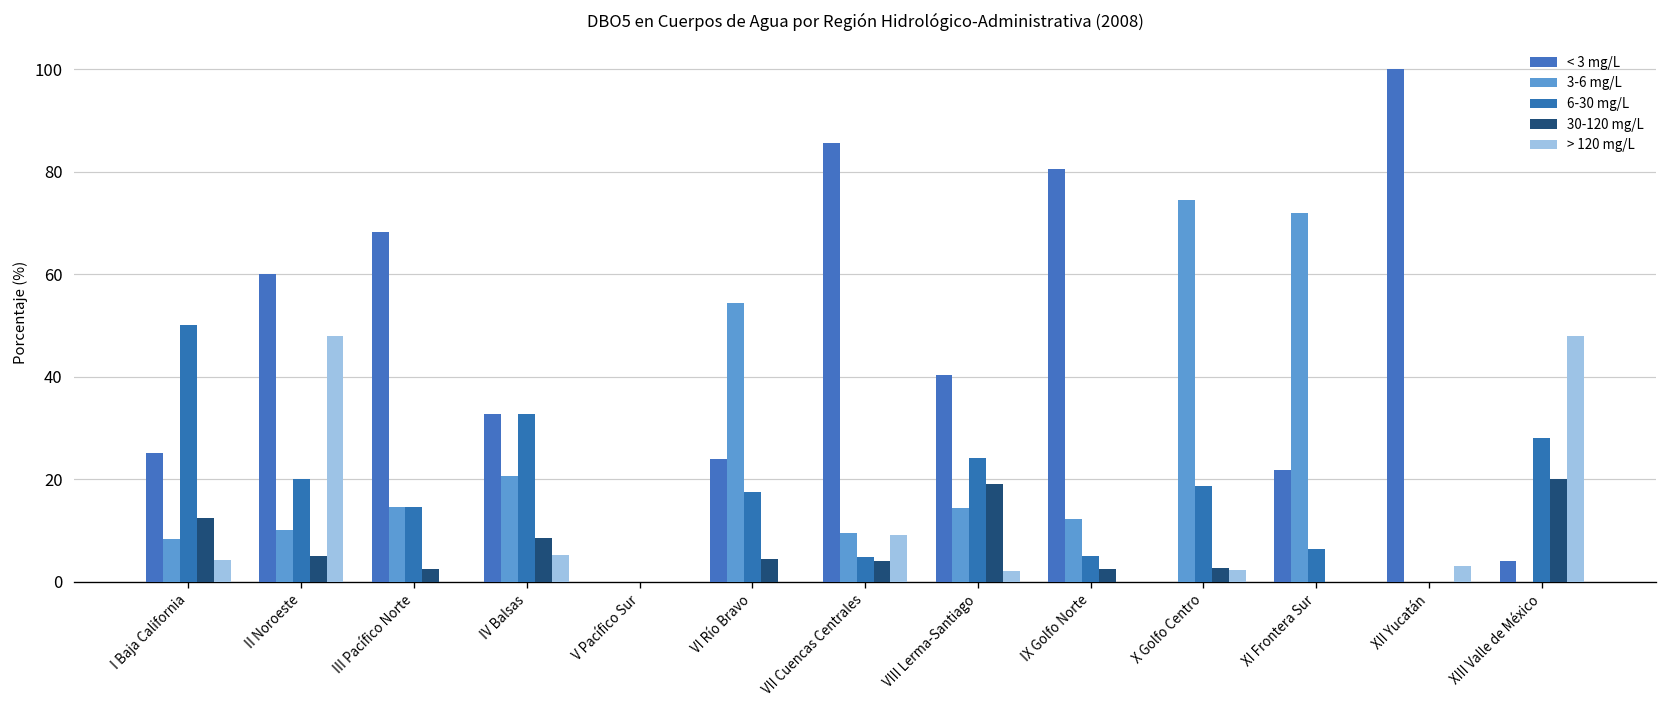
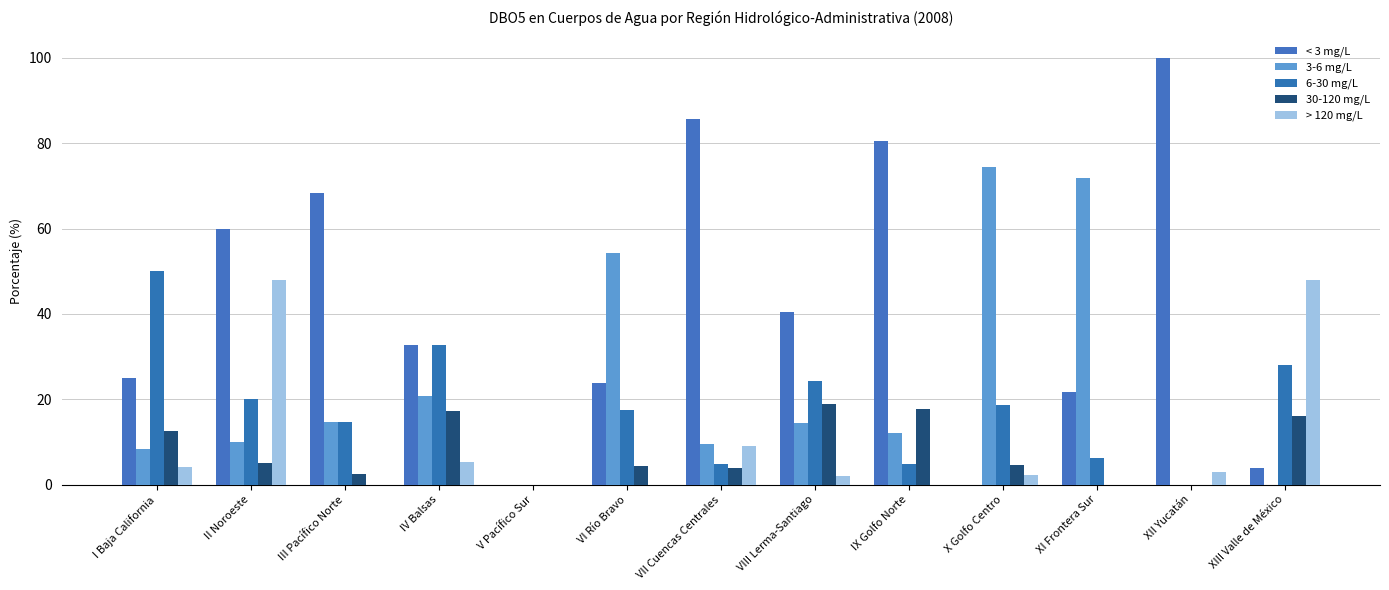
  {
    "30-120 mg/L": {
      "I Baja California": 13,
      "II Noroeste": 5,
      "III Pacífico Norte": 3,
-     "IV Balsas": 9,
+     "IV Balsas": 17,
      "V Pacífico Sur": 0,
      "VI Río Bravo": 4,
      "VII Cuencas Centrales": 4,
      "VIII Lerma-Santiago": 19,
-     "IX Golfo Norte": 2,
-     "X Golfo Centro": 3,
+     "IX Golfo Norte": 18,
+     "X Golfo Centro": 5,
      "XI Frontera Sur": 0,
      "XII Yucatán": 0,
-     "XIII Valle de México": 20
+     "XIII Valle de México": 16
    },
    "> 120 mg/L": {
      "I Baja California": 4,
      "II Noroeste": 48,
      "III Pacífico Norte": 0,
      "IV Balsas": 5,
      "V Pacífico Sur": 0,
      "VI Río Bravo": 0,
      "VII Cuencas Centrales": 9,
      "VIII Lerma-Santiago": 2,
      "IX Golfo Norte": 0,
      "X Golfo Centro": 2,
      "XI Frontera Sur": 0,
      "XII Yucatán": 3,
      "XIII Valle de México": 48
    }
  }
